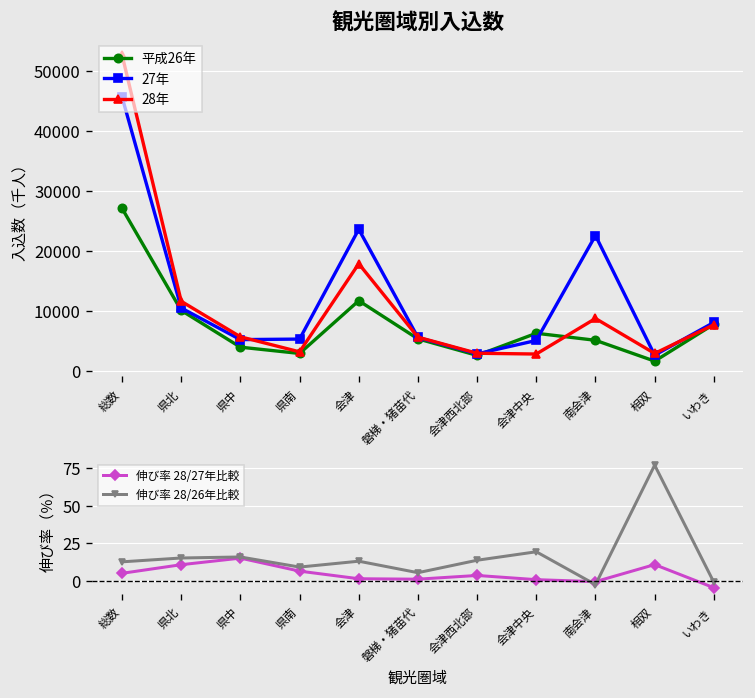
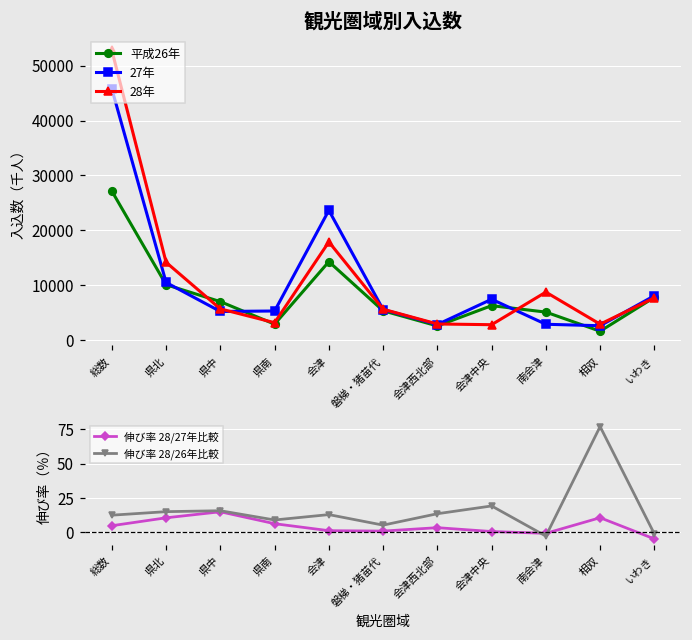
  {
    "観光圏域別入込数": {
      "平成26年": {
        "総数": 27000,
-       "県中": 4000,
-       "会津": 12000,
+       "県中": 7000,
+       "会津": 14000,
        "会津中央": 6000,
        "南会津": 5000,
        "相双": 2000
      },
      "27年": {
        "県南": 5000,
        "会津": 24000,
-       "会津中央": 5000,
-       "南会津": 23000
+       "会津中央": 7000,
+       "南会津": 3000
      },
      "28年": {
-       "県北": 12000,
+       "県北": 14000,
        "会津": 18000,
        "会津中央": 3000,
        "南会津": 9000
      }
    }
  }
